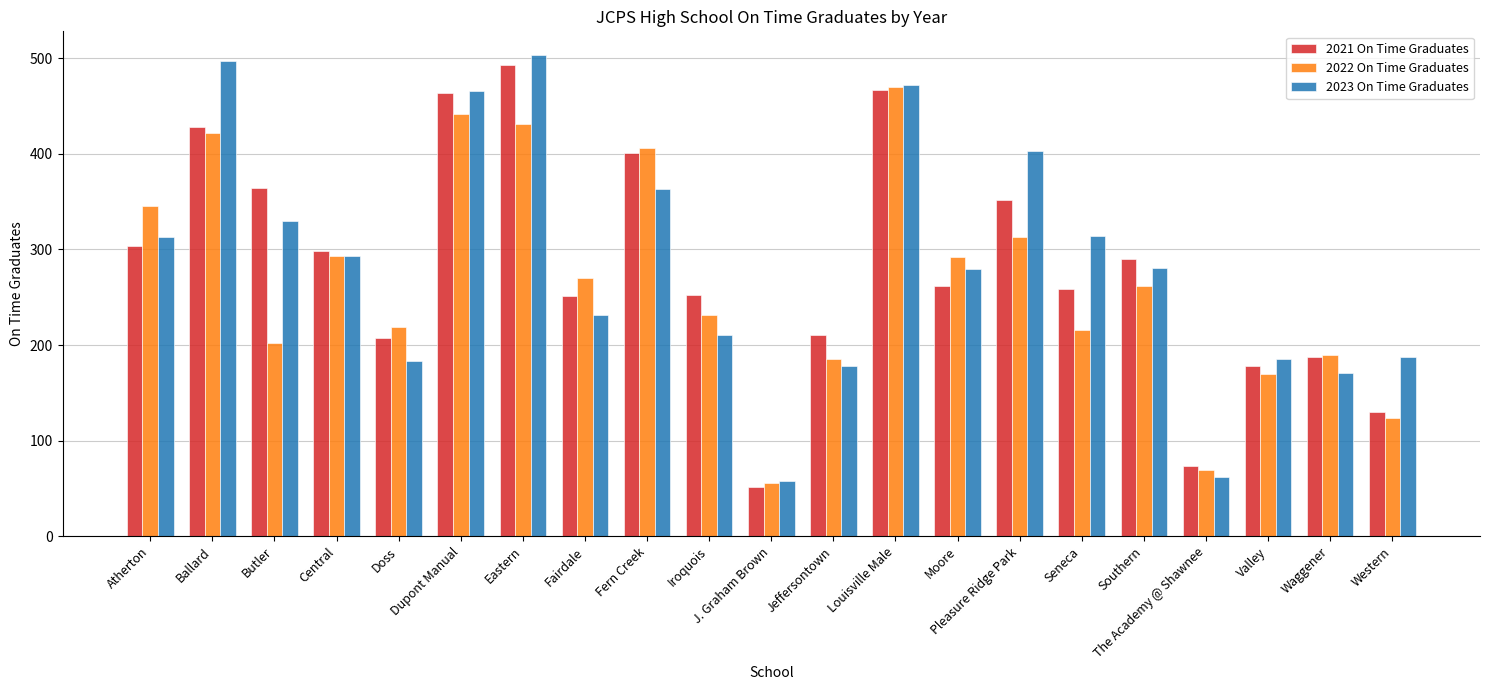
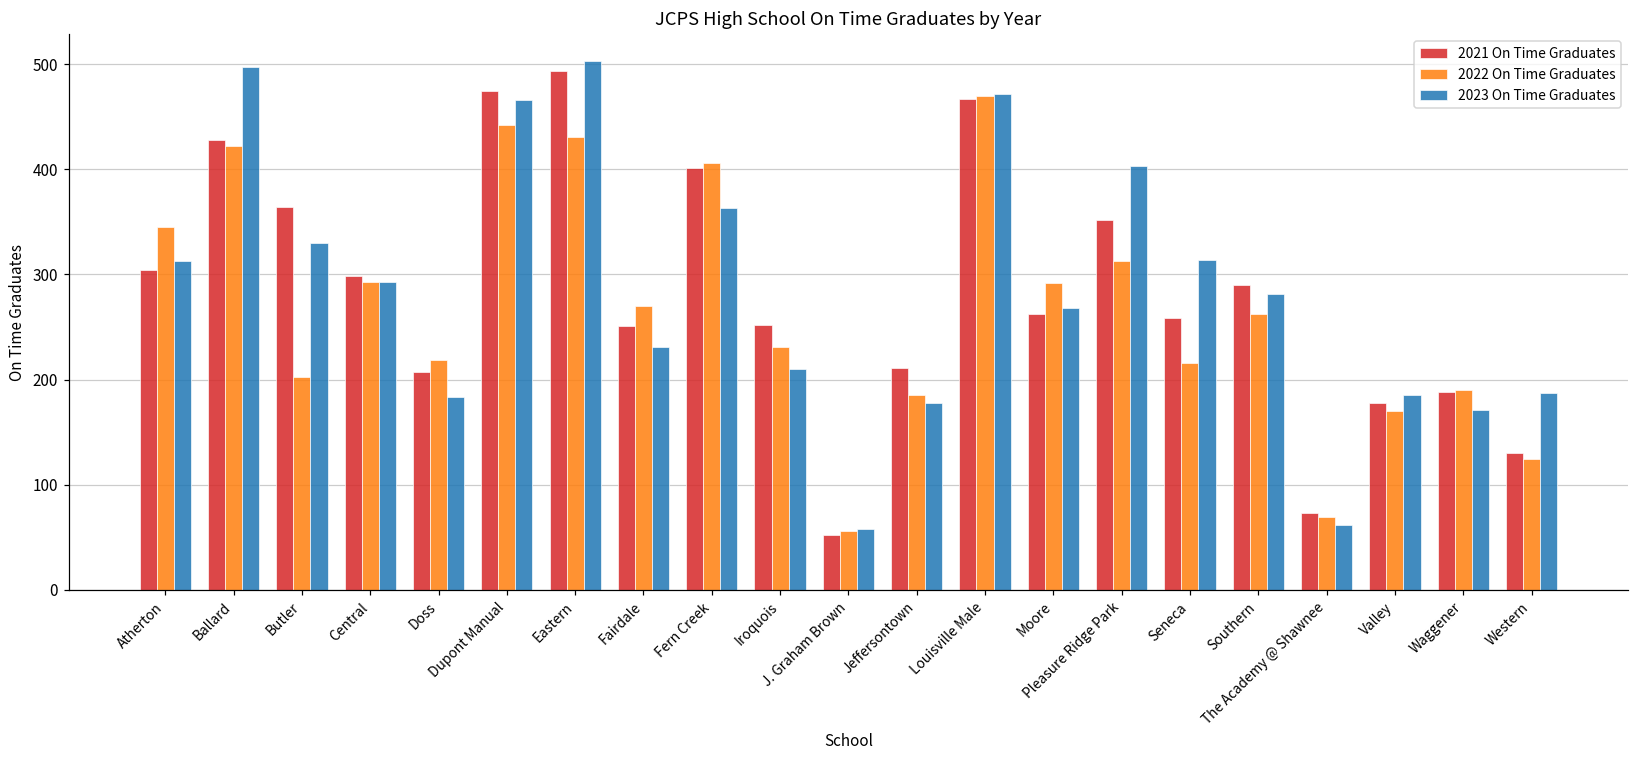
  {
    "2021 On Time Graduates": {
      "Atherton": 300,
      "Ballard": 430,
      "Butler": 360,
      "Central": 300,
      "Doss": 210,
-     "Dupont Manual": 460,
+     "Dupont Manual": 470,
      "Eastern": 490,
      "Fairdale": 250,
      "Fern Creek": 400,
      "Iroquois": 250,
      "J. Graham Brown": 50,
      "Jeffersontown": 210,
      "Louisville Male": 470,
      "Moore": 260,
      "Pleasure Ridge Park": 350,
      "Seneca": 260,
      "Southern": 290,
      "The Academy @ Shawnee": 70,
      "Valley": 180,
      "Waggener": 190,
      "Western": 130
    },
    "2022 On Time Graduates": {
      "Atherton": 350,
      "Ballard": 420,
      "Butler": 200,
      "Central": 290,
      "Doss": 220,
      "Dupont Manual": 440,
      "Eastern": 430,
      "Fairdale": 270,
      "Fern Creek": 410,
      "Iroquois": 230,
      "J. Graham Brown": 60,
      "Jeffersontown": 190,
      "Louisville Male": 470,
      "Moore": 290,
      "Pleasure Ridge Park": 310,
      "Seneca": 220,
      "Southern": 260,
      "The Academy @ Shawnee": 70,
      "Valley": 170,
      "Waggener": 190,
      "Western": 120
    },
    "2023 On Time Graduates": {
      "Atherton": 310,
      "Ballard": 500,
      "Butler": 330,
      "Central": 290,
      "Doss": 180,
      "Dupont Manual": 470,
      "Eastern": 500,
      "Fairdale": 230,
      "Fern Creek": 360,
      "Iroquois": 210,
      "J. Graham Brown": 60,
      "Jeffersontown": 180,
      "Louisville Male": 470,
-     "Moore": 280,
+     "Moore": 270,
      "Pleasure Ridge Park": 400,
      "Seneca": 310,
      "Southern": 280,
      "The Academy @ Shawnee": 60,
      "Valley": 190,
      "Waggener": 170,
      "Western": 190
    }
  }
